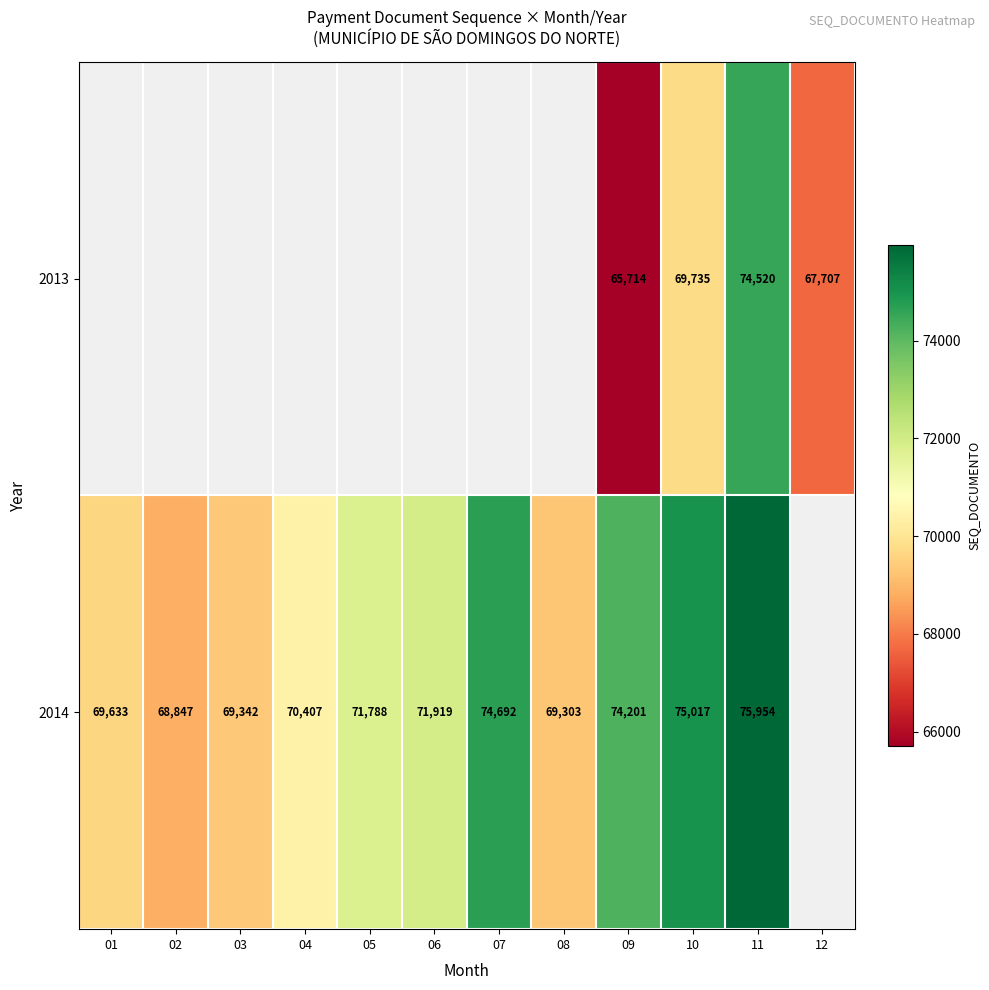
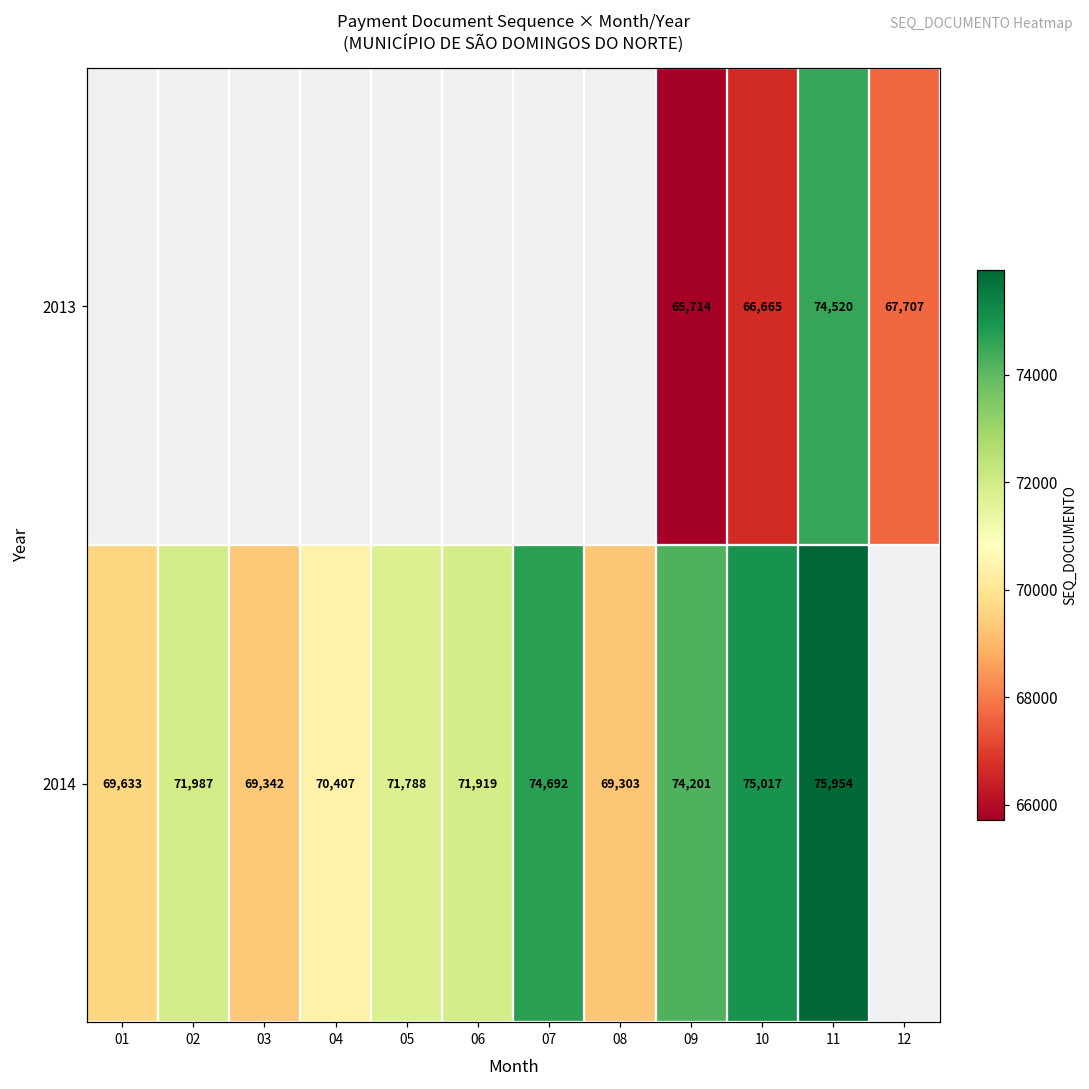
  {
    "2013": {
      "09": "65,714",
-     "10": "69,735",
+     "10": "66,665",
      "11": "74,520",
      "12": "67,707"
    },
    "2014": {
      "01": "69,633",
-     "02": "68,847",
+     "02": "71,987",
      "03": "69,342",
      "04": "70,407",
      "05": "71,788",
      "06": "71,919",
      "07": "74,692",
      "08": "69,303",
      "09": "74,201",
      "10": "75,017",
      "11": "75,954"
    }
  }
